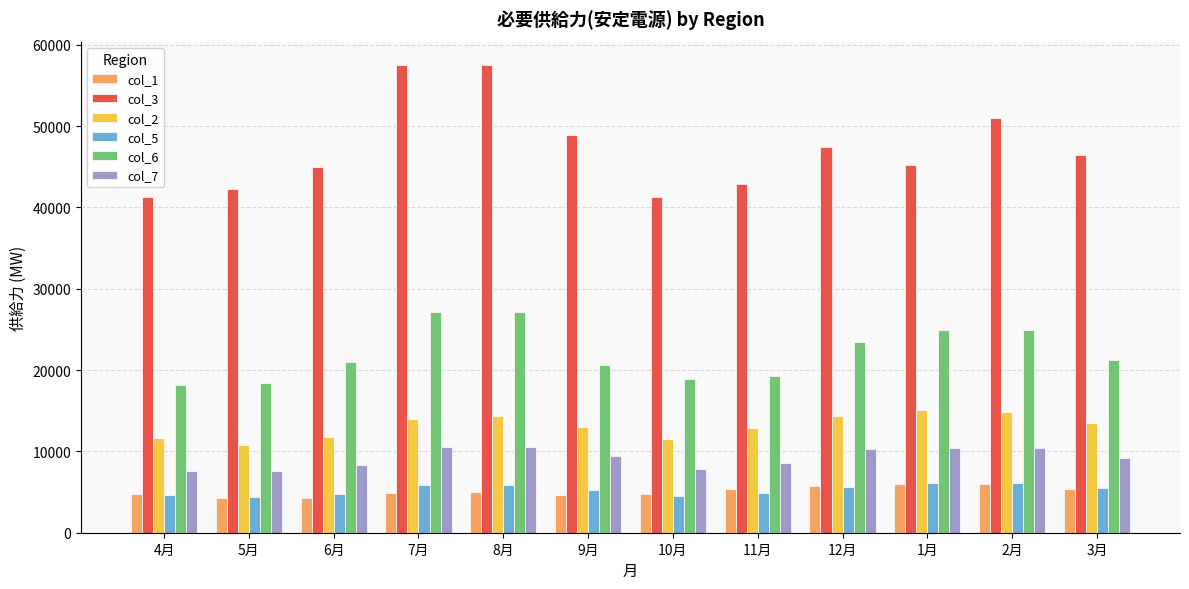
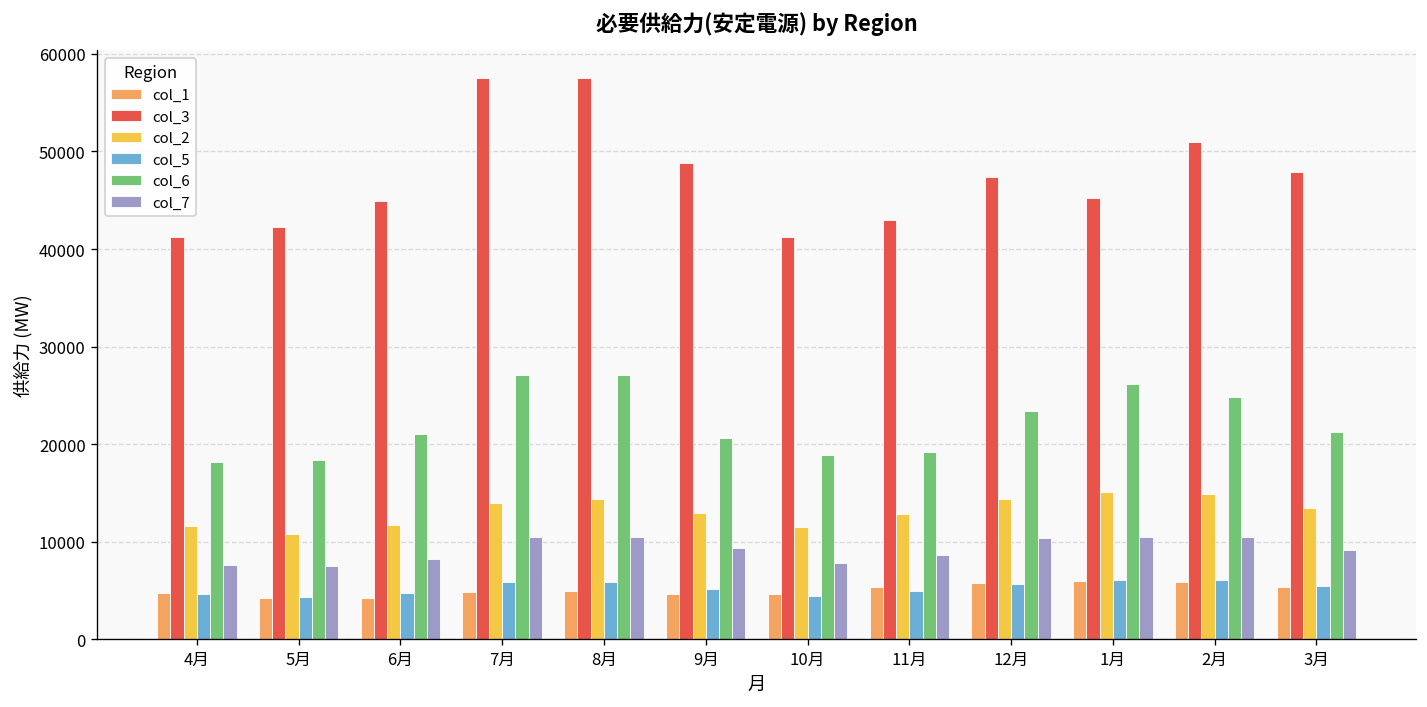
  {
    "col_3": {
      "4月": 41000,
      "5月": 42000,
      "6月": 45000,
      "7月": 58000,
      "8月": 58000,
      "9月": 49000,
      "10月": 41000,
      "11月": 43000,
      "12月": 47000,
      "1月": 45000,
      "2月": 51000,
-     "3月": 46000
+     "3月": 48000
    },
    "col_6": {
      "4月": 18000,
      "5月": 18000,
      "6月": 21000,
      "7月": 27000,
      "8月": 27000,
      "9月": 21000,
      "10月": 19000,
      "11月": 19000,
      "12月": 23000,
-     "1月": 25000,
+     "1月": 26000,
      "2月": 25000,
      "3月": 21000
    }
  }
